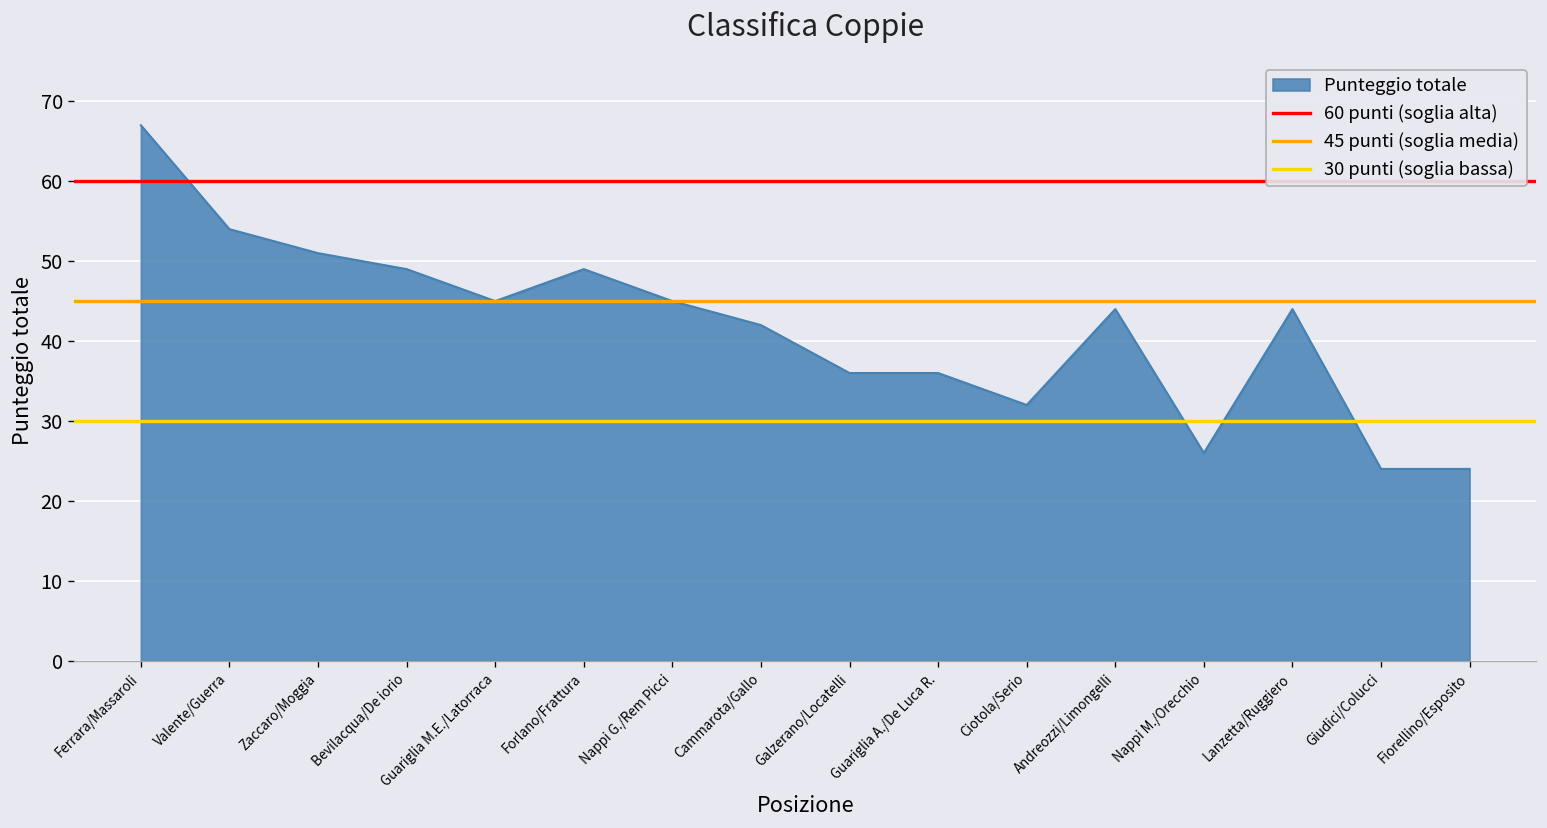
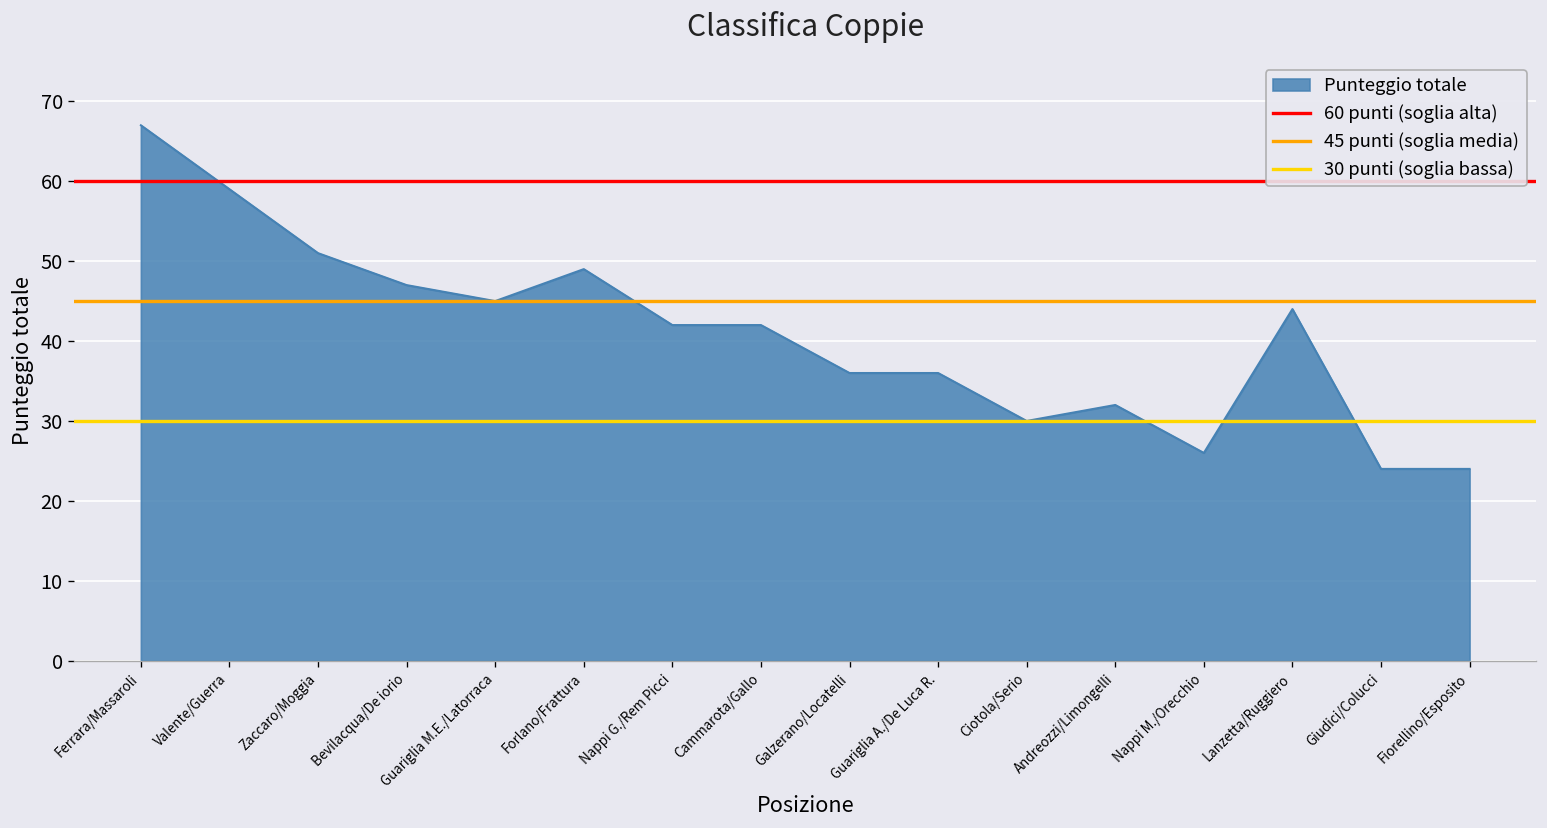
  {
    "Ferrara/Massaroli": 67,
-   "Valente/Guerra": 54,
+   "Valente/Guerra": 59,
    "Zaccaro/Moggia": 51,
-   "Bevilacqua/De iorio": 49,
+   "Bevilacqua/De iorio": 47,
    "Guariglia M.E./Latorraca": 45,
    "Forlano/Frattura": 49,
-   "Nappi G./Rem Picci": 45,
+   "Nappi G./Rem Picci": 42,
    "Cammarota/Gallo": 42,
    "Galzerano/Locatelli": 36,
    "Guariglia A./De Luca R.": 36,
-   "Ciotola/Serio": 32,
-   "Andreozzi/Limongelli": 44,
+   "Ciotola/Serio": 30,
+   "Andreozzi/Limongelli": 32,
    "Nappi M./Orecchio": 26,
    "Lanzetta/Ruggiero": 44,
    "Giudici/Colucci": 24,
    "Fiorellino/Esposito": 24
  }
